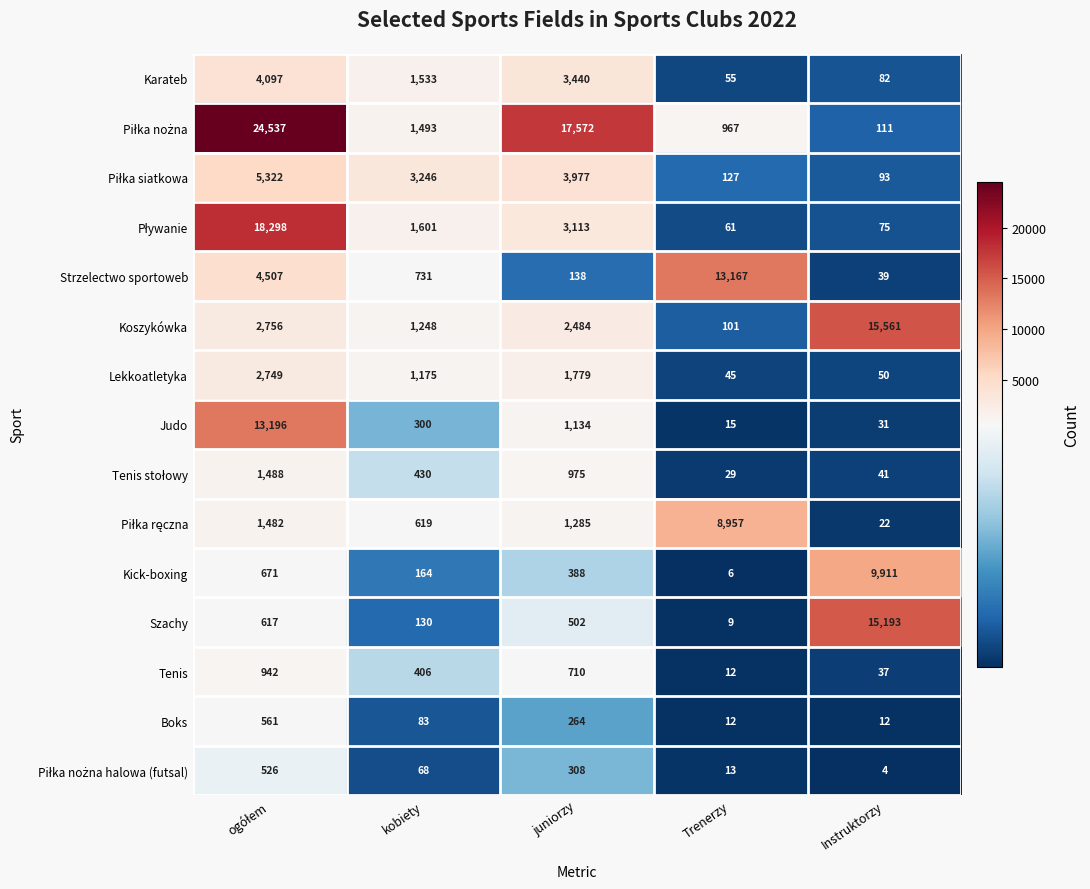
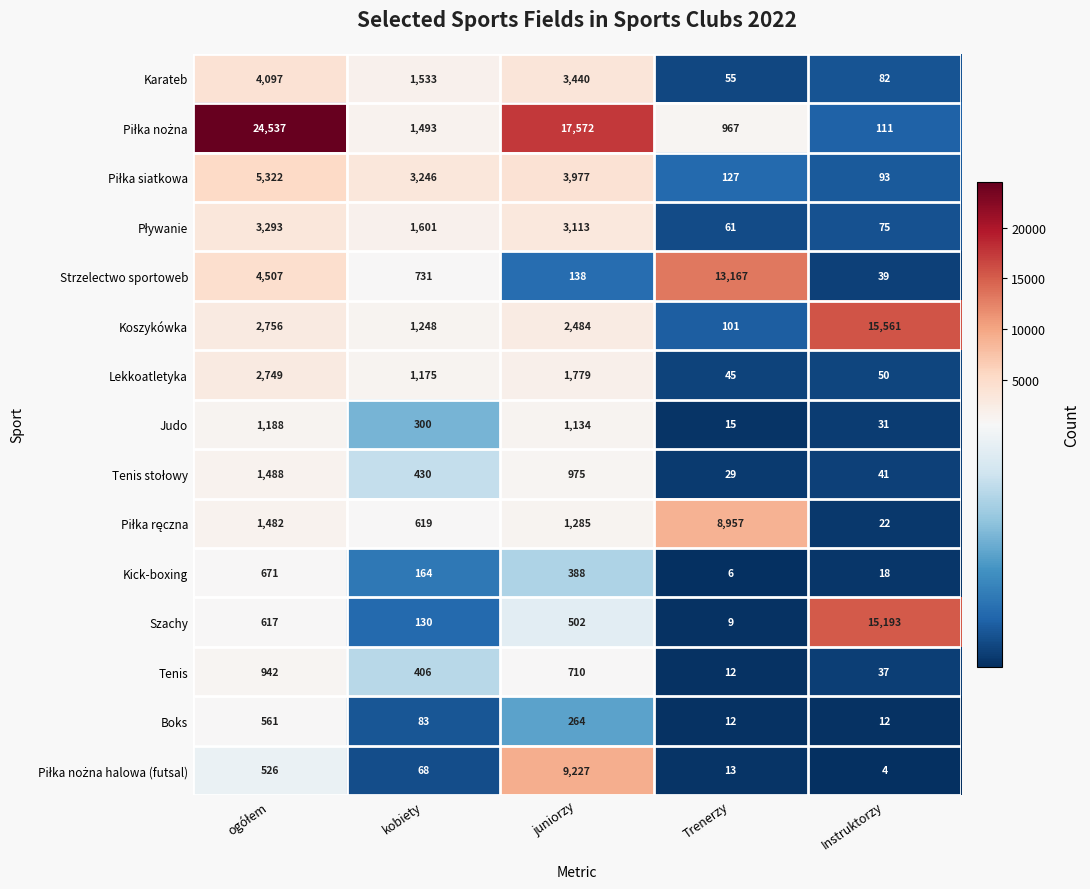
  {
    "Karateb": {
      "ogółem": "4,097",
      "kobiety": "1,533",
      "juniorzy": "3,440",
      "Trenerzy": "55",
      "Instruktorzy": "82"
    },
    "Piłka nożna": {
      "ogółem": "24,537",
      "kobiety": "1,493",
      "juniorzy": "17,572",
      "Trenerzy": "967",
      "Instruktorzy": "111"
    },
    "Piłka siatkowa": {
      "ogółem": "5,322",
      "kobiety": "3,246",
      "juniorzy": "3,977",
      "Trenerzy": "127",
      "Instruktorzy": "93"
    },
    "Pływanie": {
-     "ogółem": "18,298",
+     "ogółem": "3,293",
      "kobiety": "1,601",
      "juniorzy": "3,113",
      "Trenerzy": "61",
      "Instruktorzy": "75"
    },
    "Strzelectwo sportoweb": {
      "ogółem": "4,507",
      "kobiety": "731",
      "juniorzy": "138",
      "Trenerzy": "13,167",
      "Instruktorzy": "39"
    },
    "Koszykówka": {
      "ogółem": "2,756",
      "kobiety": "1,248",
      "juniorzy": "2,484",
      "Trenerzy": "101",
      "Instruktorzy": "15,561"
    },
    "Lekkoatletyka": {
      "ogółem": "2,749",
      "kobiety": "1,175",
      "juniorzy": "1,779",
      "Trenerzy": "45",
      "Instruktorzy": "50"
    },
    "Judo": {
-     "ogółem": "13,196",
+     "ogółem": "1,188",
      "kobiety": "300",
      "juniorzy": "1,134",
      "Trenerzy": "15",
      "Instruktorzy": "31"
    },
    "Tenis stołowy": {
      "ogółem": "1,488",
      "kobiety": "430",
      "juniorzy": "975",
      "Trenerzy": "29",
      "Instruktorzy": "41"
    },
    "Piłka ręczna": {
      "ogółem": "1,482",
      "kobiety": "619",
      "juniorzy": "1,285",
      "Trenerzy": "8,957",
      "Instruktorzy": "22"
    },
    "Kick-boxing": {
      "ogółem": "671",
      "kobiety": "164",
      "juniorzy": "388",
      "Trenerzy": "6",
-     "Instruktorzy": "9,911"
+     "Instruktorzy": "18"
    },
    "Szachy": {
      "ogółem": "617",
      "kobiety": "130",
      "juniorzy": "502",
      "Trenerzy": "9",
      "Instruktorzy": "15,193"
    },
    "Tenis": {
      "ogółem": "942",
      "kobiety": "406",
      "juniorzy": "710",
      "Trenerzy": "12",
      "Instruktorzy": "37"
    },
    "Boks": {
      "ogółem": "561",
      "kobiety": "83",
      "juniorzy": "264",
      "Trenerzy": "12",
      "Instruktorzy": "12"
    },
    "Piłka nożna halowa (futsal)": {
      "ogółem": "526",
      "kobiety": "68",
-     "juniorzy": "308",
+     "juniorzy": "9,227",
      "Trenerzy": "13",
      "Instruktorzy": "4"
    }
  }
